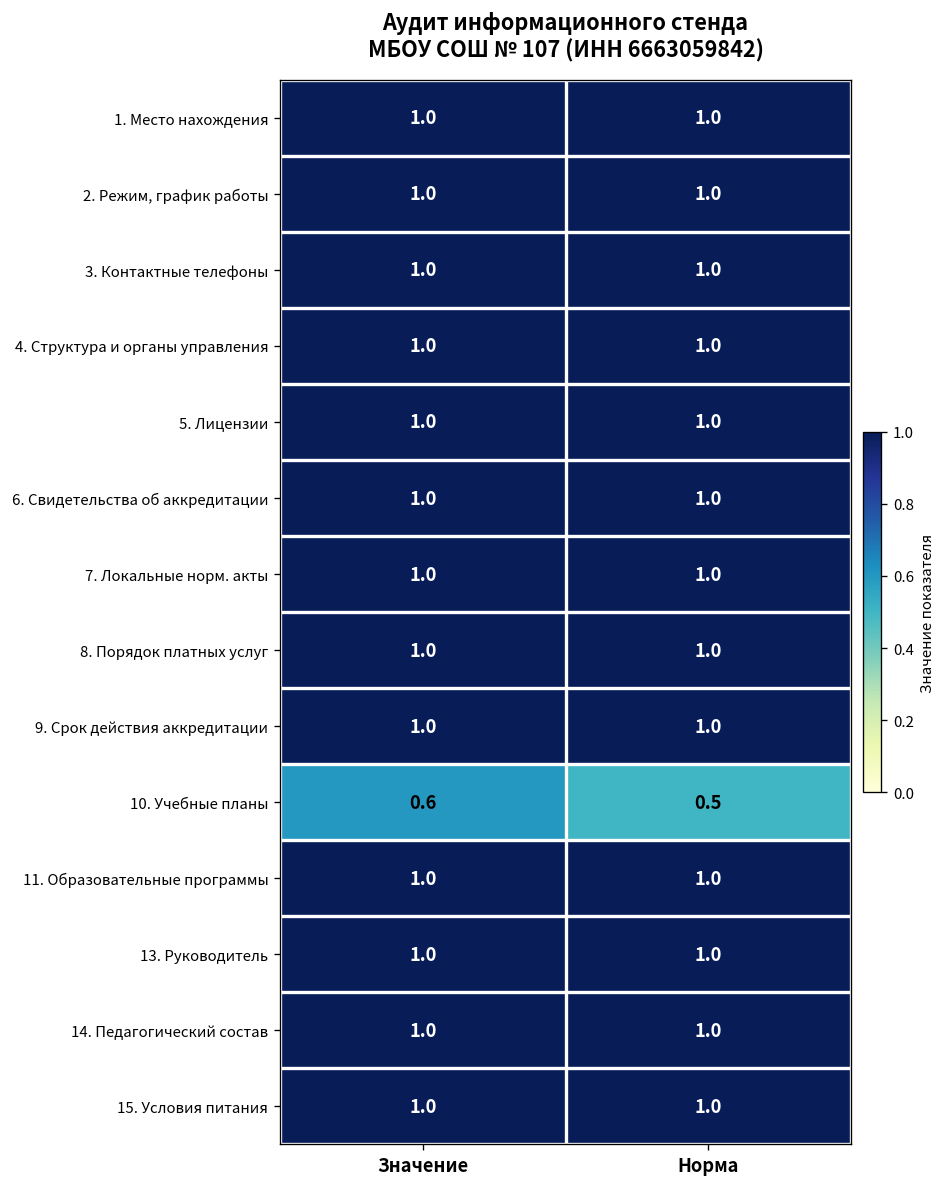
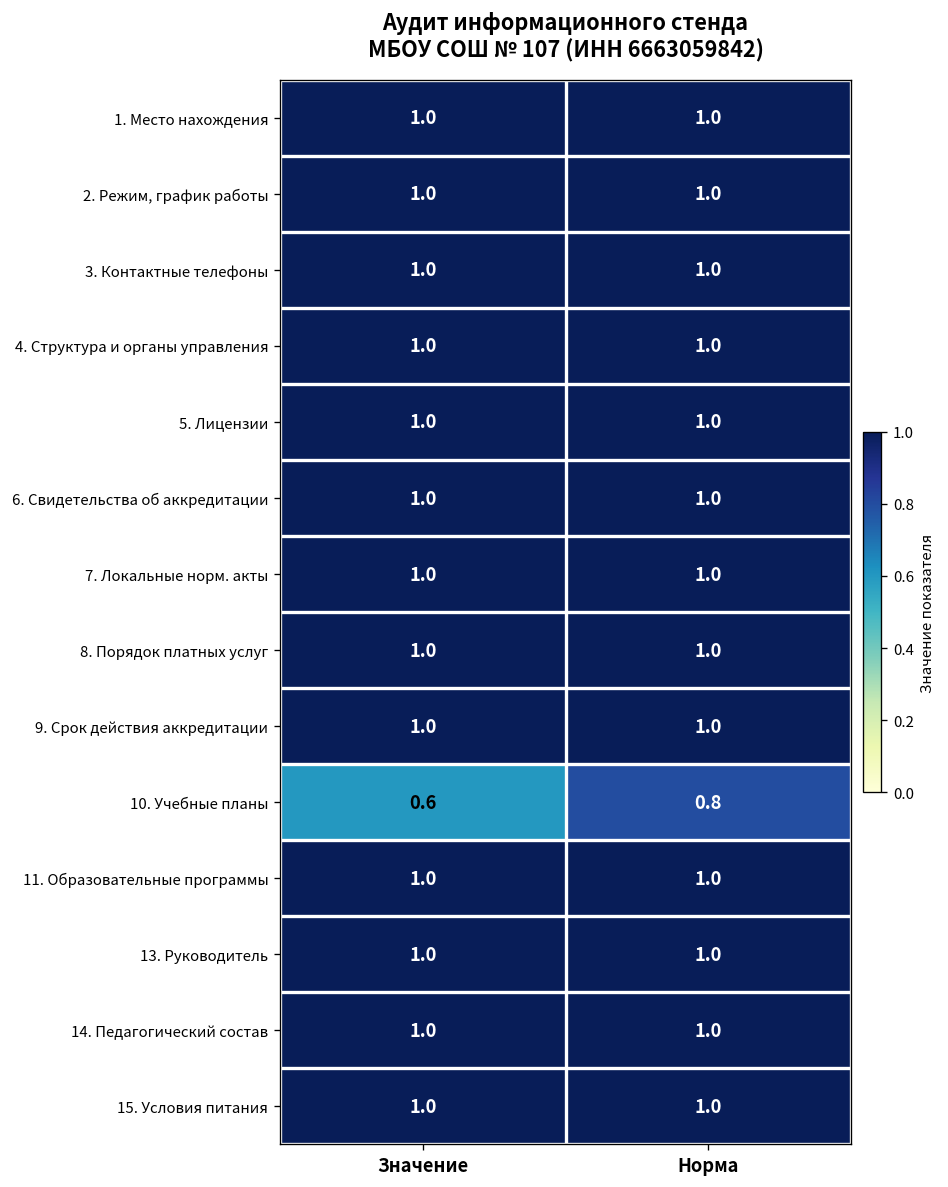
  {
    "1. Место нахождения": {
      "Значение": 1.0,
      "Норма": 1.0
    },
    "2. Режим, график работы": {
      "Значение": 1.0,
      "Норма": 1.0
    },
    "3. Контактные телефоны": {
      "Значение": 1.0,
      "Норма": 1.0
    },
    "4. Структура и органы управления": {
      "Значение": 1.0,
      "Норма": 1.0
    },
    "5. Лицензии": {
      "Значение": 1.0,
      "Норма": 1.0
    },
    "6. Свидетельства об аккредитации": {
      "Значение": 1.0,
      "Норма": 1.0
    },
    "7. Локальные норм. акты": {
      "Значение": 1.0,
      "Норма": 1.0
    },
    "8. Порядок платных услуг": {
      "Значение": 1.0,
      "Норма": 1.0
    },
    "9. Срок действия аккредитации": {
      "Значение": 1.0,
      "Норма": 1.0
    },
    "10. Учебные планы": {
      "Значение": 0.6,
-     "Норма": 0.5
+     "Норма": 0.8
    },
    "11. Образовательные программы": {
      "Значение": 1.0,
      "Норма": 1.0
    },
    "13. Руководитель": {
      "Значение": 1.0,
      "Норма": 1.0
    },
    "14. Педагогический состав": {
      "Значение": 1.0,
      "Норма": 1.0
    },
    "15. Условия питания": {
      "Значение": 1.0,
      "Норма": 1.0
    }
  }
